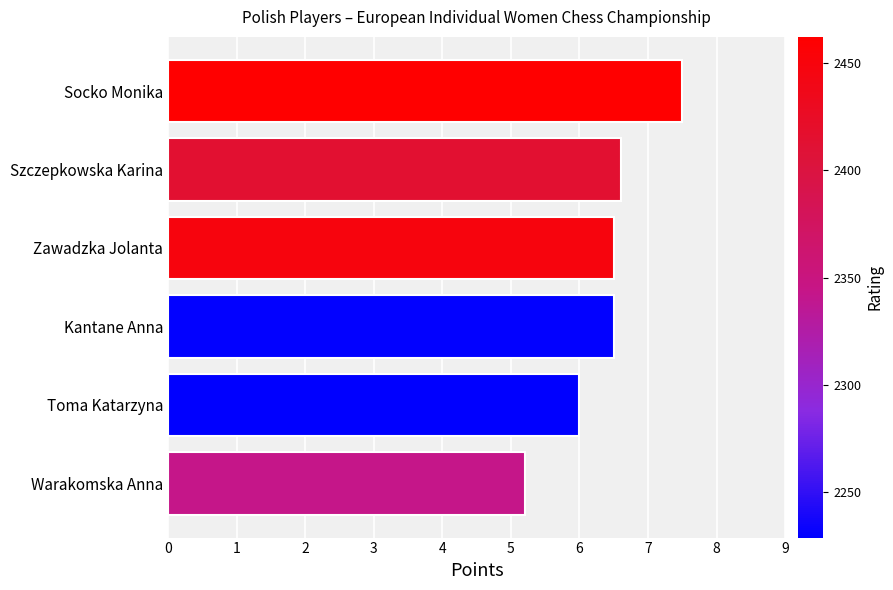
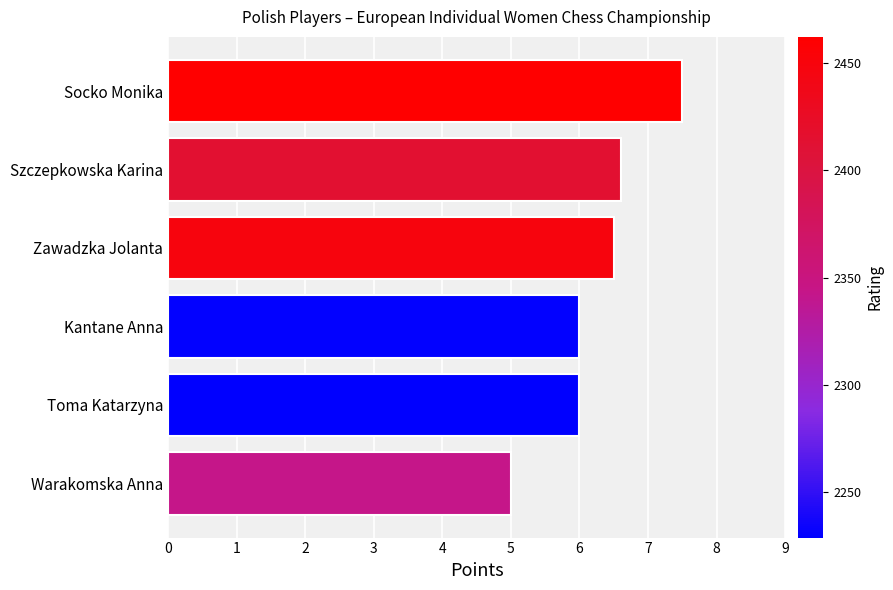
  {
    "Socko Monika": 7.5,
    "Szczepkowska Karina": 6.6,
    "Zawadzka Jolanta": 6.5,
-   "Kantane Anna": 6.5,
+   "Kantane Anna": 6.0,
    "Toma Katarzyna": 6.0,
-   "Warakomska Anna": 5.2
+   "Warakomska Anna": 5.0
  }
